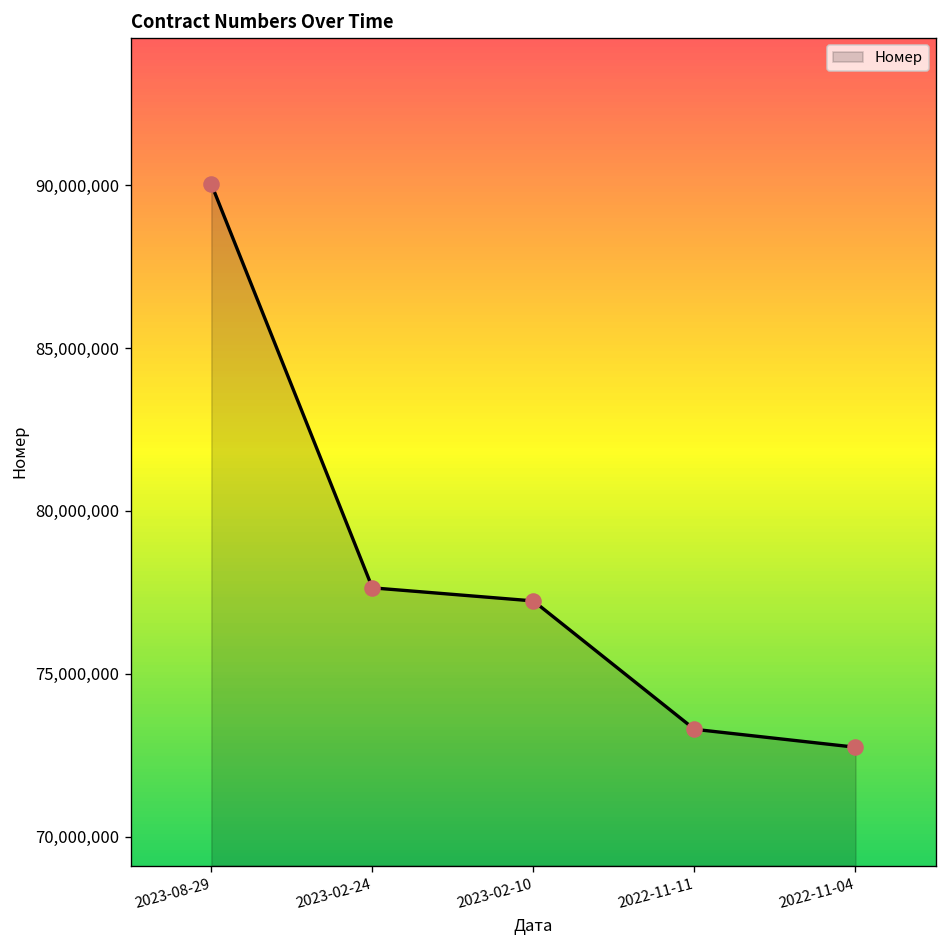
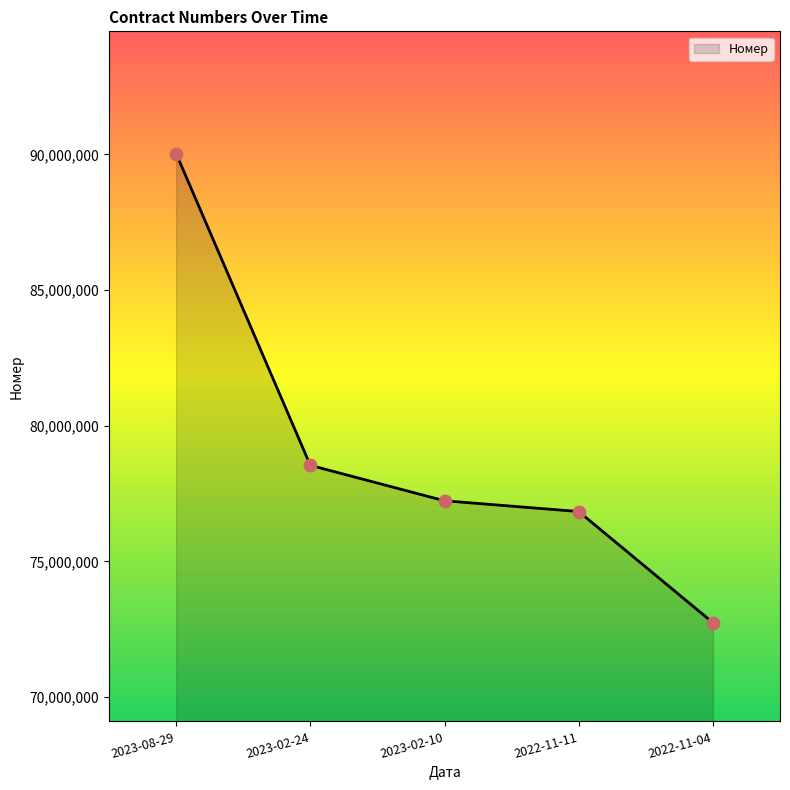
  {
    "2023-08-29": "90,000,000",
-   "2023-02-24": "77,600,000",
+   "2023-02-24": "78,500,000",
    "2023-02-10": "77,200,000",
-   "2022-11-11": "73,300,000",
+   "2022-11-11": "76,800,000",
    "2022-11-04": "72,700,000"
  }
